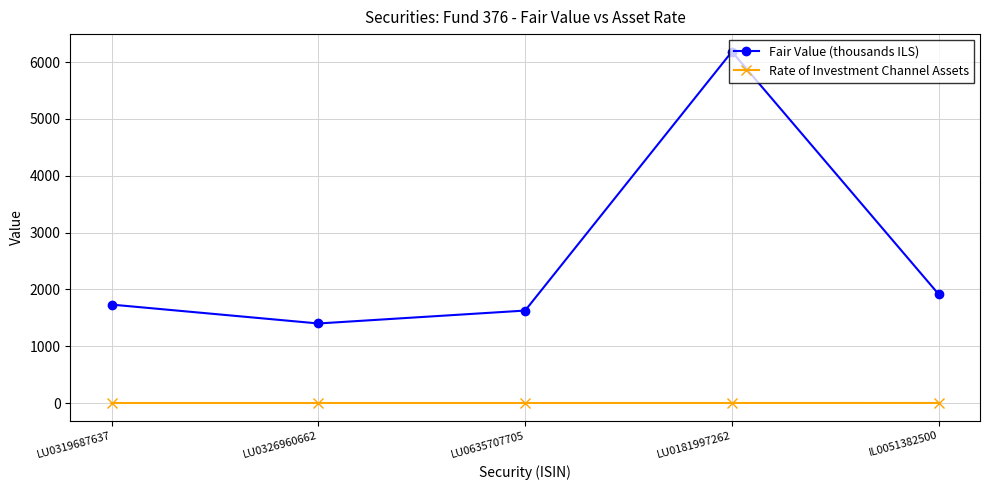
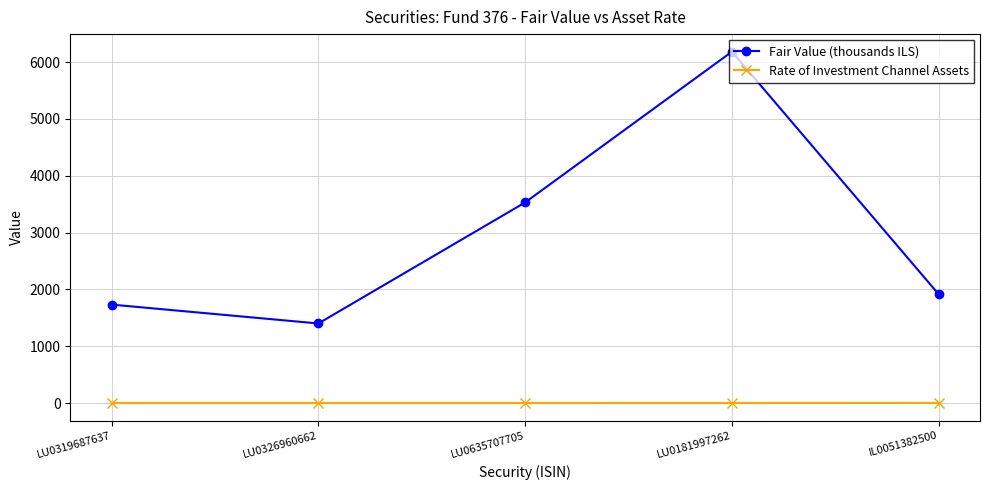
  {
    "Fair Value (thousands ILS)": {
      "LU0319687637": 1700,
      "LU0326960662": 1400,
-     "LU0635707705": 1600,
+     "LU0635707705": 3500,
      "IL0051382500": 1900
    },
    "Rate of Investment Channel Assets": {
      "LU0319687637": 0,
      "LU0326960662": 0,
      "LU0635707705": 0,
      "LU0181997262": 0,
      "IL0051382500": 0
    }
  }
